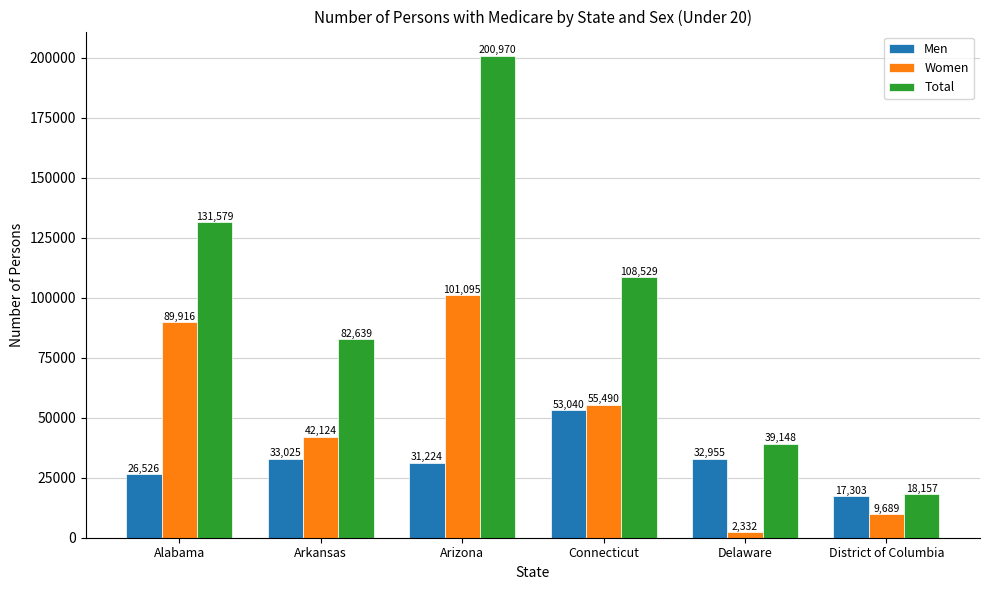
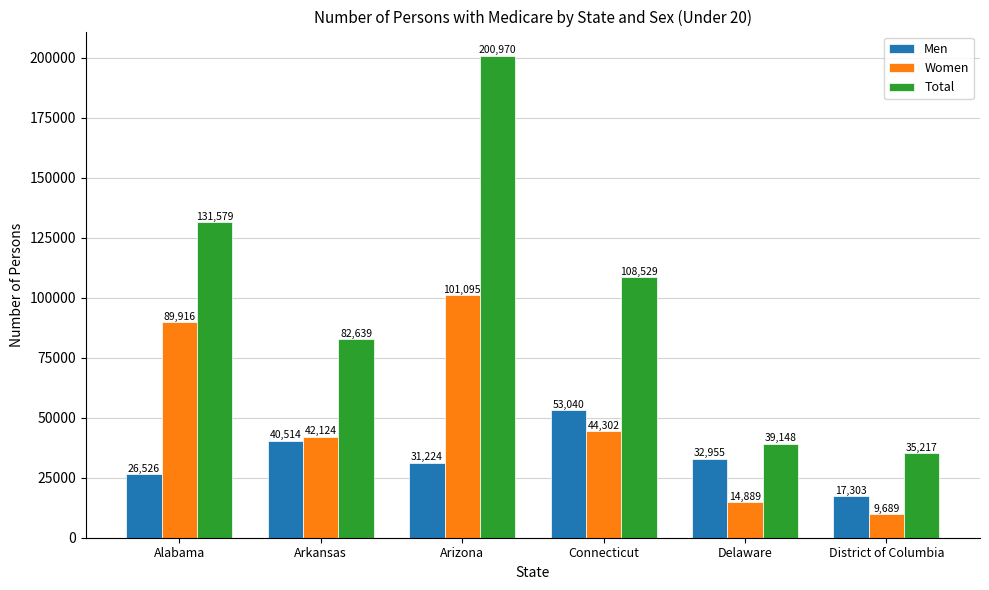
  {
    "Men": {
      "Alabama": "26,526",
-     "Arkansas": "33,025",
+     "Arkansas": "40,514",
      "Arizona": "31,224",
      "Connecticut": "53,040",
      "Delaware": "32,955",
      "District of Columbia": "17,303"
    },
    "Women": {
      "Alabama": "89,916",
      "Arkansas": "42,124",
      "Arizona": "101,095",
-     "Connecticut": "55,490",
-     "Delaware": "2,332",
+     "Connecticut": "44,302",
+     "Delaware": "14,889",
      "District of Columbia": "9,689"
    },
    "Total": {
      "Alabama": "131,579",
      "Arkansas": "82,639",
      "Arizona": "200,970",
      "Connecticut": "108,529",
      "Delaware": "39,148",
-     "District of Columbia": "18,157"
+     "District of Columbia": "35,217"
    }
  }
